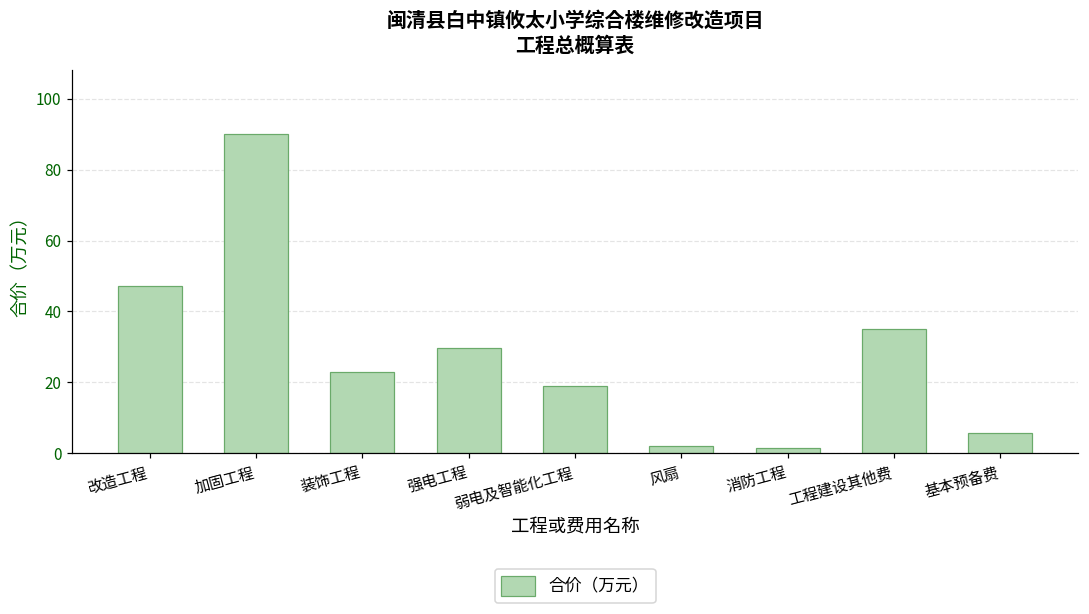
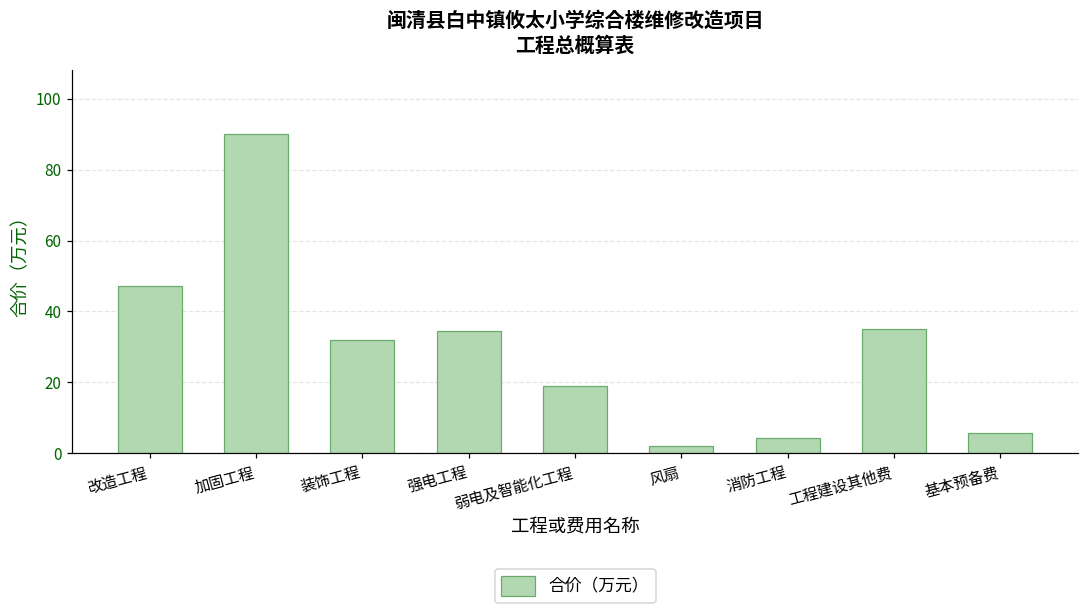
  {
    "改造工程": 47,
    "加固工程": 90,
-   "装饰工程": 23,
-   "强电工程": 30,
+   "装饰工程": 32,
+   "强电工程": 34,
    "弱电及智能化工程": 19,
    "风扇": 2,
-   "消防工程": 2,
+   "消防工程": 4,
    "工程建设其他费": 35,
    "基本预备费": 6
  }
